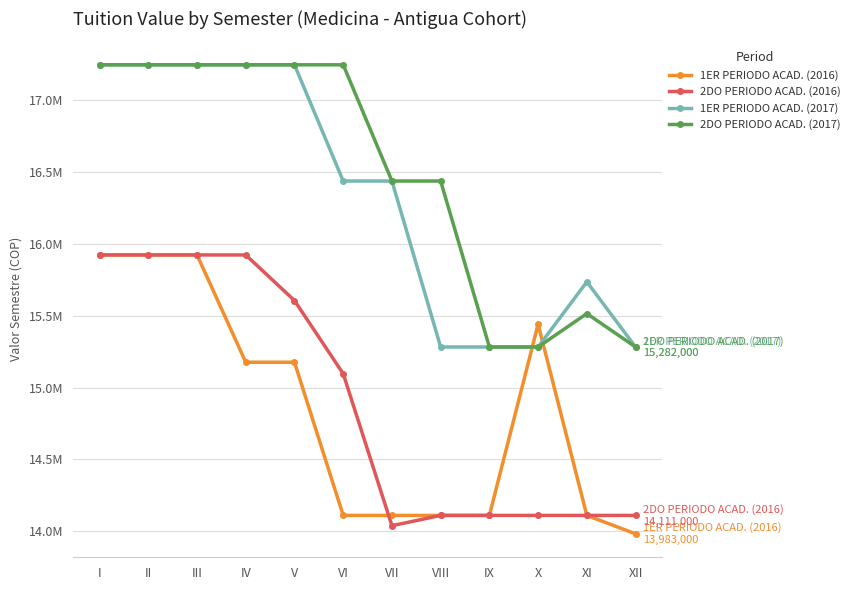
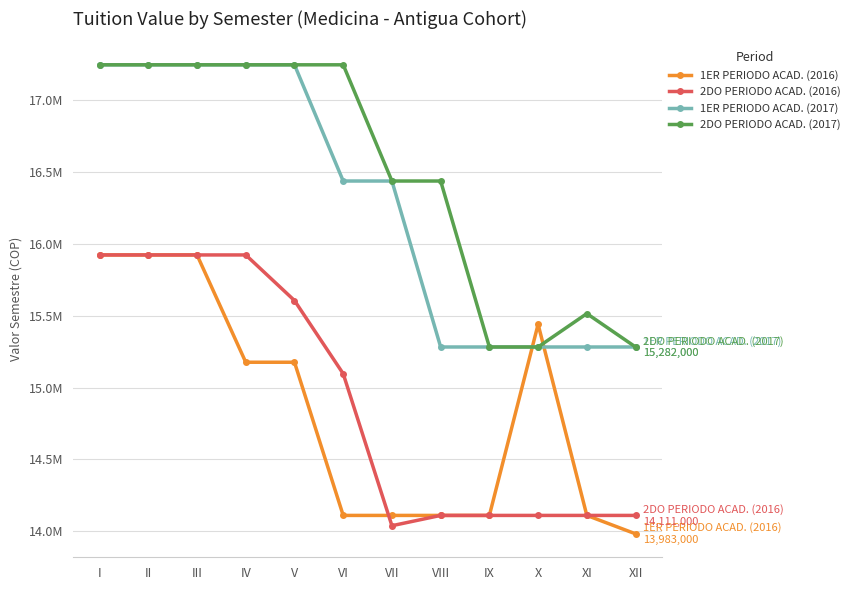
  {
    "1ER PERIODO ACAD. (2016)": {
      "IV": 15180000,
      "V": 15180000,
      "VI": 14110000,
      "VII": 14110000,
      "X": 15440000
    },
    "2DO PERIODO ACAD. (2016)": {
      "IV": 15920000,
      "V": 15610000,
      "VI": 15100000,
      "VII": 14040000,
      "X": 14110000
    },
    "1ER PERIODO ACAD. (2017)": {
      "VI": 16440000,
      "VIII": 15280000,
-     "XI": 15730000
+     "XI": 15280000
    },
    "2DO PERIODO ACAD. (2017)": {
      "VI": 17240000,
      "VIII": 16440000,
      "XI": 15510000
    }
  }
